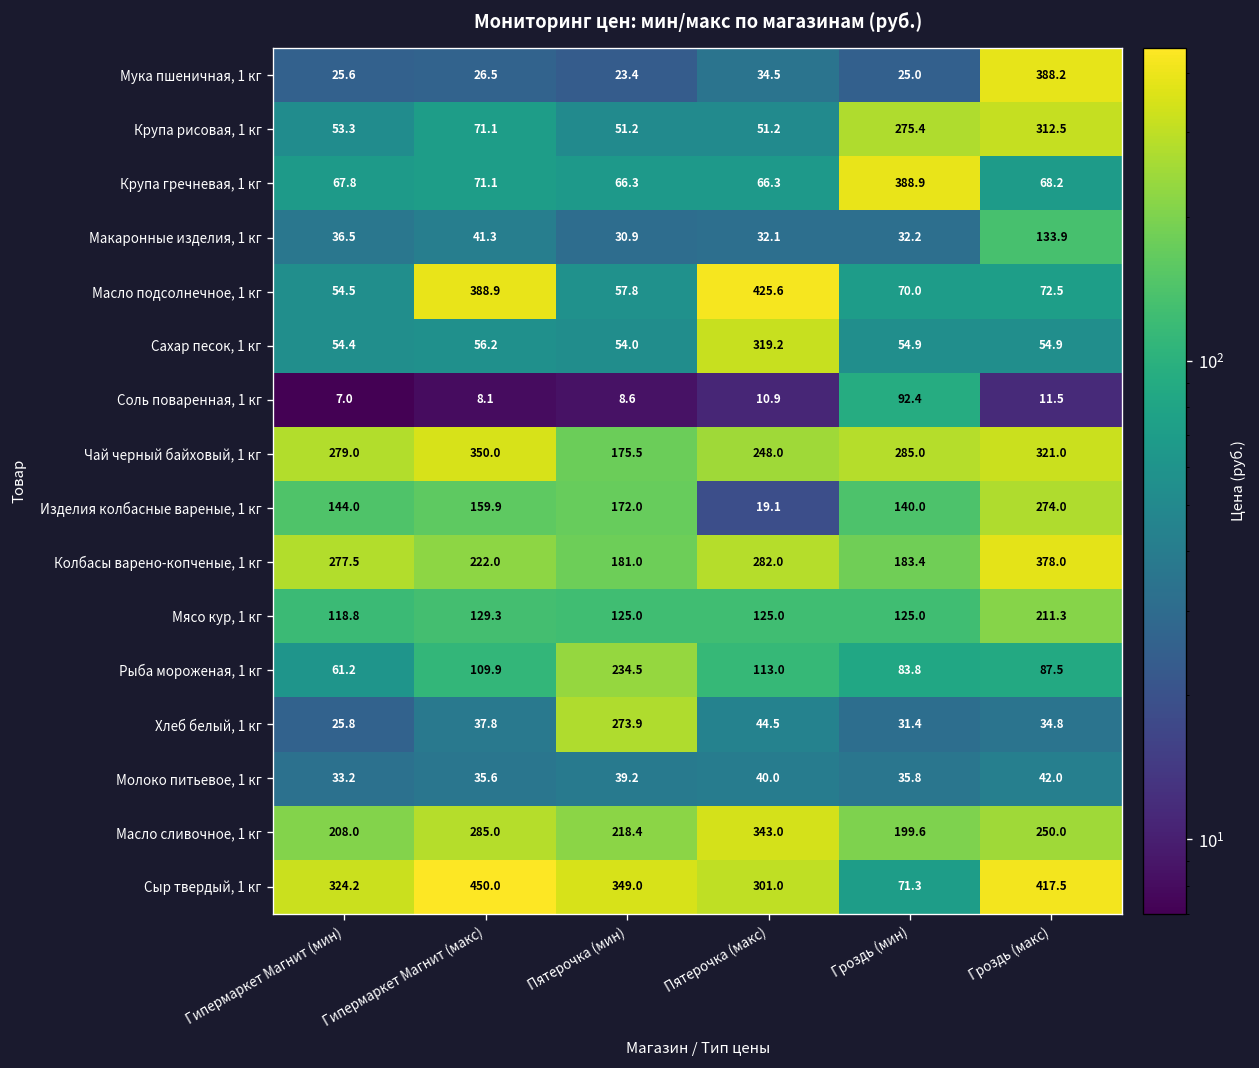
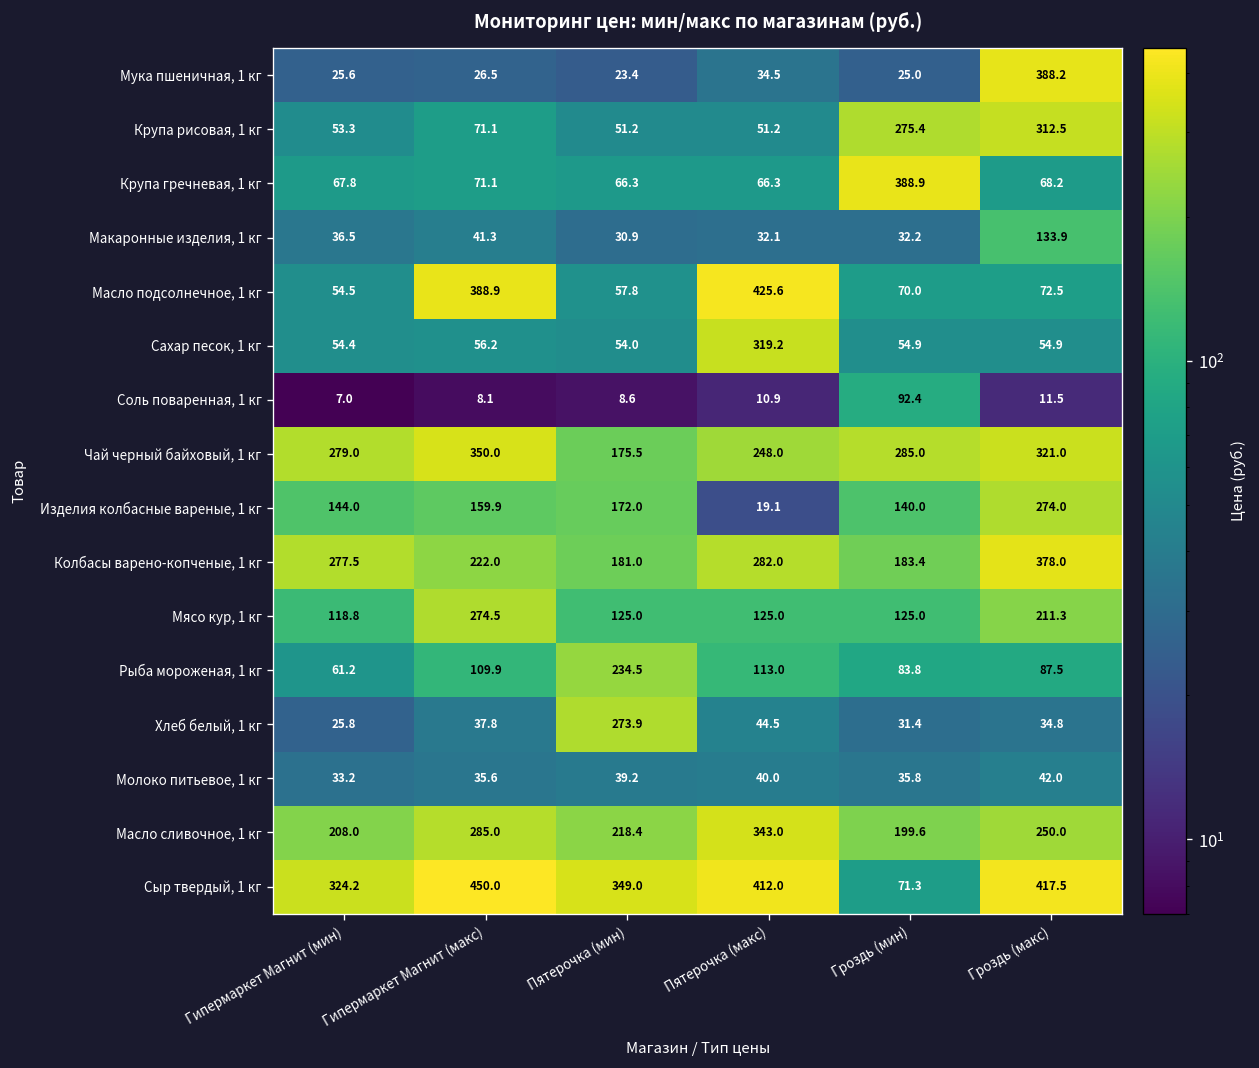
  {
    "Мука пшеничная, 1 кг": {
      "Гипермаркет Магнит (мин)": 25.6,
      "Гипермаркет Магнит (макс)": 26.5,
      "Пятерочка (мин)": 23.4,
      "Пятерочка (макс)": 34.5,
      "Гроздь (мин)": 25.0,
      "Гроздь (макс)": 388.2
    },
    "Крупа рисовая, 1 кг": {
      "Гипермаркет Магнит (мин)": 53.3,
      "Гипермаркет Магнит (макс)": 71.1,
      "Пятерочка (мин)": 51.2,
      "Пятерочка (макс)": 51.2,
      "Гроздь (мин)": 275.4,
      "Гроздь (макс)": 312.5
    },
    "Крупа гречневая, 1 кг": {
      "Гипермаркет Магнит (мин)": 67.8,
      "Гипермаркет Магнит (макс)": 71.1,
      "Пятерочка (мин)": 66.3,
      "Пятерочка (макс)": 66.3,
      "Гроздь (мин)": 388.9,
      "Гроздь (макс)": 68.2
    },
    "Макаронные изделия, 1 кг": {
      "Гипермаркет Магнит (мин)": 36.5,
      "Гипермаркет Магнит (макс)": 41.3,
      "Пятерочка (мин)": 30.9,
      "Пятерочка (макс)": 32.1,
      "Гроздь (мин)": 32.2,
      "Гроздь (макс)": 133.9
    },
    "Масло подсолнечное, 1 кг": {
      "Гипермаркет Магнит (мин)": 54.5,
      "Гипермаркет Магнит (макс)": 388.9,
      "Пятерочка (мин)": 57.8,
      "Пятерочка (макс)": 425.6,
      "Гроздь (мин)": 70.0,
      "Гроздь (макс)": 72.5
    },
    "Сахар песок, 1 кг": {
      "Гипермаркет Магнит (мин)": 54.4,
      "Гипермаркет Магнит (макс)": 56.2,
      "Пятерочка (мин)": 54.0,
      "Пятерочка (макс)": 319.2,
      "Гроздь (мин)": 54.9,
      "Гроздь (макс)": 54.9
    },
    "Соль поваренная, 1 кг": {
      "Гипермаркет Магнит (мин)": 7.0,
      "Гипермаркет Магнит (макс)": 8.1,
      "Пятерочка (мин)": 8.6,
      "Пятерочка (макс)": 10.9,
      "Гроздь (мин)": 92.4,
      "Гроздь (макс)": 11.5
    },
    "Чай черный байховый, 1 кг": {
      "Гипермаркет Магнит (мин)": 279.0,
      "Гипермаркет Магнит (макс)": 350.0,
      "Пятерочка (мин)": 175.5,
      "Пятерочка (макс)": 248.0,
      "Гроздь (мин)": 285.0,
      "Гроздь (макс)": 321.0
    },
    "Изделия колбасные вареные, 1 кг": {
      "Гипермаркет Магнит (мин)": 144.0,
      "Гипермаркет Магнит (макс)": 159.9,
      "Пятерочка (мин)": 172.0,
      "Пятерочка (макс)": 19.1,
      "Гроздь (мин)": 140.0,
      "Гроздь (макс)": 274.0
    },
    "Колбасы варено-копченые, 1 кг": {
      "Гипермаркет Магнит (мин)": 277.5,
      "Гипермаркет Магнит (макс)": 222.0,
      "Пятерочка (мин)": 181.0,
      "Пятерочка (макс)": 282.0,
      "Гроздь (мин)": 183.4,
      "Гроздь (макс)": 378.0
    },
    "Мясо кур, 1 кг": {
      "Гипермаркет Магнит (мин)": 118.8,
-     "Гипермаркет Магнит (макс)": 129.3,
+     "Гипермаркет Магнит (макс)": 274.5,
      "Пятерочка (мин)": 125.0,
      "Пятерочка (макс)": 125.0,
      "Гроздь (мин)": 125.0,
      "Гроздь (макс)": 211.3
    },
    "Рыба мороженая, 1 кг": {
      "Гипермаркет Магнит (мин)": 61.2,
      "Гипермаркет Магнит (макс)": 109.9,
      "Пятерочка (мин)": 234.5,
      "Пятерочка (макс)": 113.0,
      "Гроздь (мин)": 83.8,
      "Гроздь (макс)": 87.5
    },
    "Хлеб белый, 1 кг": {
      "Гипермаркет Магнит (мин)": 25.8,
      "Гипермаркет Магнит (макс)": 37.8,
      "Пятерочка (мин)": 273.9,
      "Пятерочка (макс)": 44.5,
      "Гроздь (мин)": 31.4,
      "Гроздь (макс)": 34.8
    },
    "Молоко питьевое, 1 кг": {
      "Гипермаркет Магнит (мин)": 33.2,
      "Гипермаркет Магнит (макс)": 35.6,
      "Пятерочка (мин)": 39.2,
      "Пятерочка (макс)": 40.0,
      "Гроздь (мин)": 35.8,
      "Гроздь (макс)": 42.0
    },
    "Масло сливочное, 1 кг": {
      "Гипермаркет Магнит (мин)": 208.0,
      "Гипермаркет Магнит (макс)": 285.0,
      "Пятерочка (мин)": 218.4,
      "Пятерочка (макс)": 343.0,
      "Гроздь (мин)": 199.6,
      "Гроздь (макс)": 250.0
    },
    "Сыр твердый, 1 кг": {
      "Гипермаркет Магнит (мин)": 324.2,
      "Гипермаркет Магнит (макс)": 450.0,
      "Пятерочка (мин)": 349.0,
-     "Пятерочка (макс)": 301.0,
+     "Пятерочка (макс)": 412.0,
      "Гроздь (мин)": 71.3,
      "Гроздь (макс)": 417.5
    }
  }
